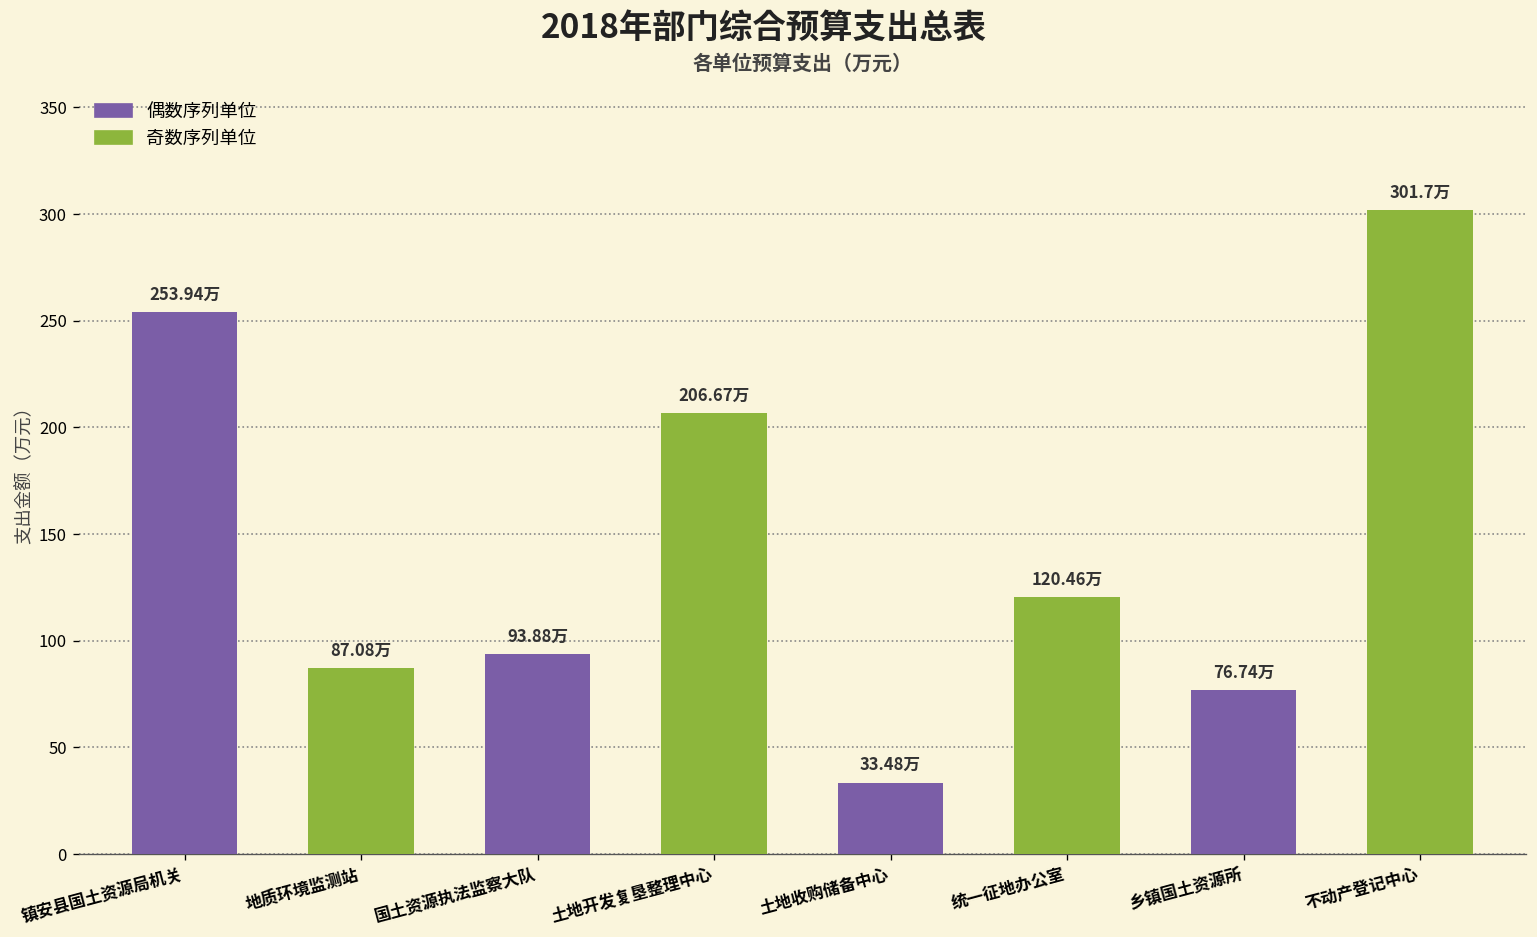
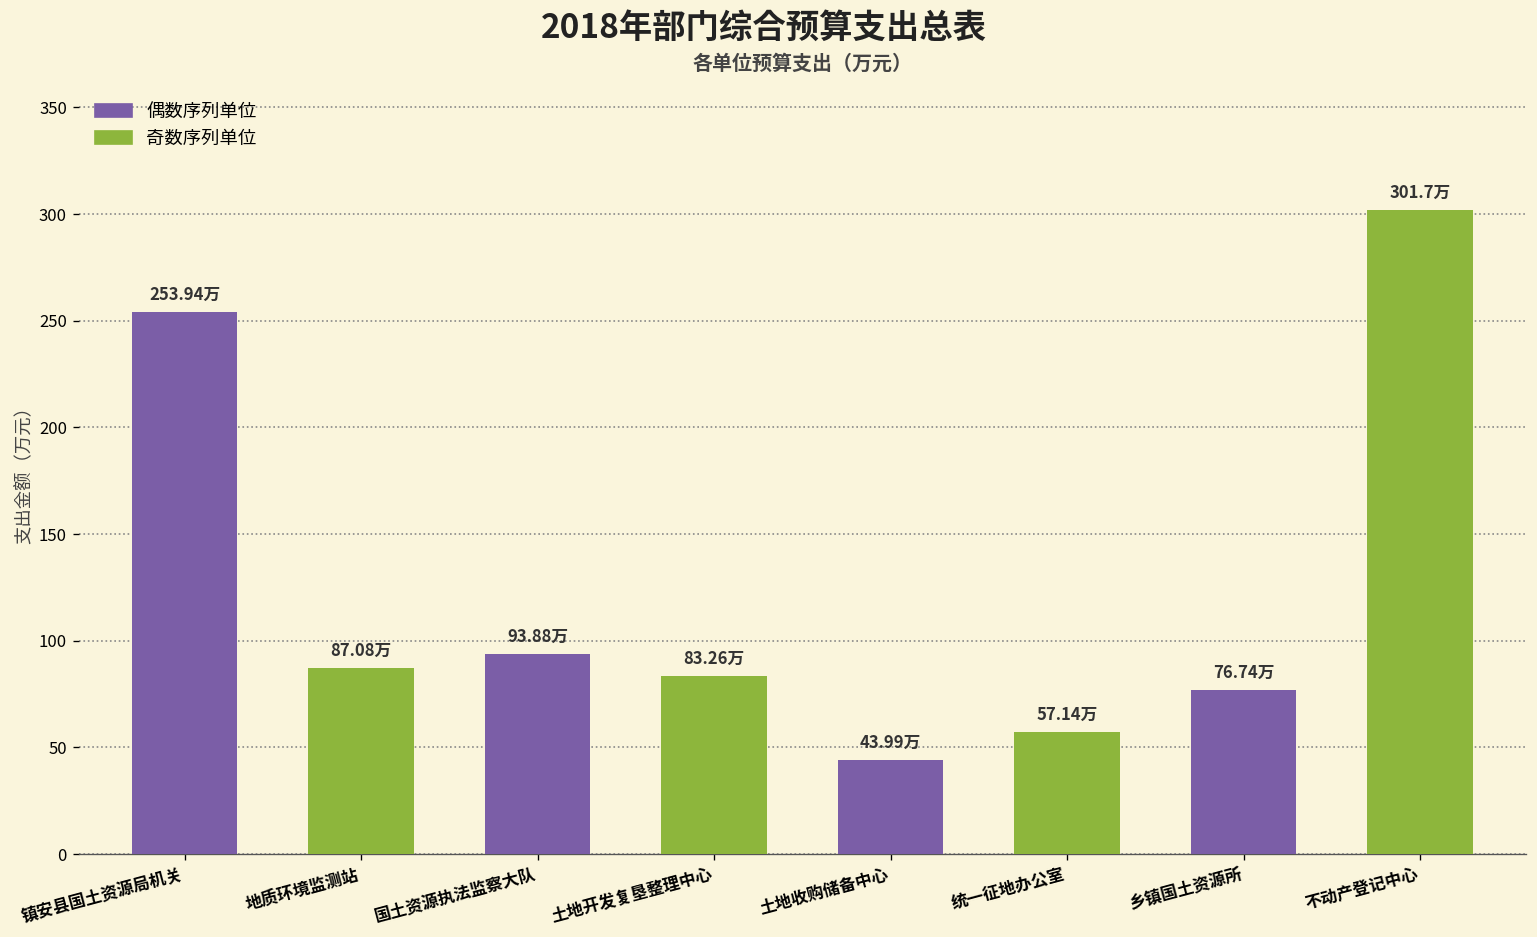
  {
    "镇安县国土资源局机关": "253.94万",
    "地质环境监测站": "87.08万",
    "国土资源执法监察大队": "93.88万",
-   "土地开发复垦整理中心": "206.67万",
-   "土地收购储备中心": "33.48万",
-   "统一征地办公室": "120.46万",
+   "土地开发复垦整理中心": "83.26万",
+   "土地收购储备中心": "43.99万",
+   "统一征地办公室": "57.14万",
    "乡镇国土资源所": "76.74万",
    "不动产登记中心": "301.7万"
  }
